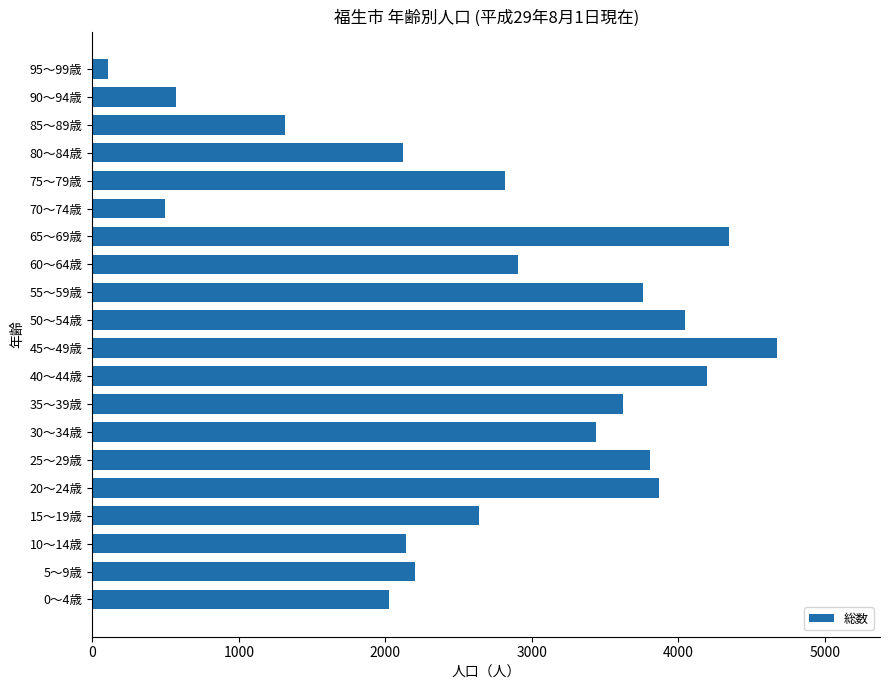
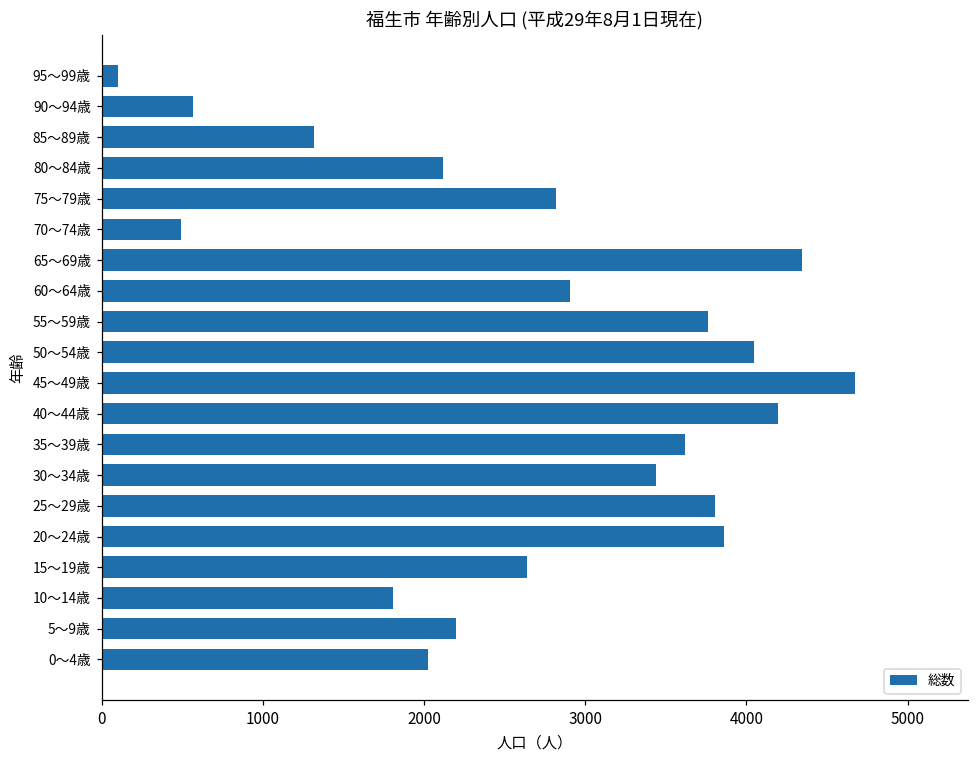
  {
    "95～99歳": 100,
    "90～94歳": 570,
    "85～89歳": 1320,
    "80～84歳": 2120,
    "75～79歳": 2820,
    "70～74歳": 490,
    "65～69歳": 4350,
    "60～64歳": 2910,
    "55～59歳": 3760,
    "50～54歳": 4050,
    "45～49歳": 4670,
    "40～44歳": 4200,
    "35～39歳": 3620,
    "30～34歳": 3440,
    "25～29歳": 3810,
    "20～24歳": 3860,
    "15～19歳": 2640,
-   "10～14歳": 2140,
+   "10～14歳": 1810,
    "5～9歳": 2200,
    "0～4歳": 2030
  }
